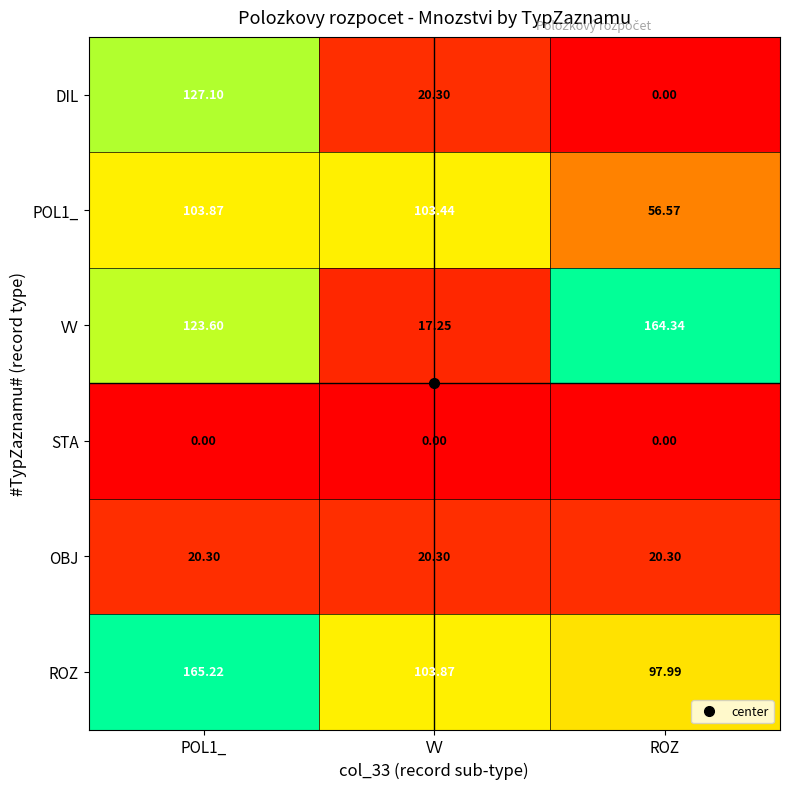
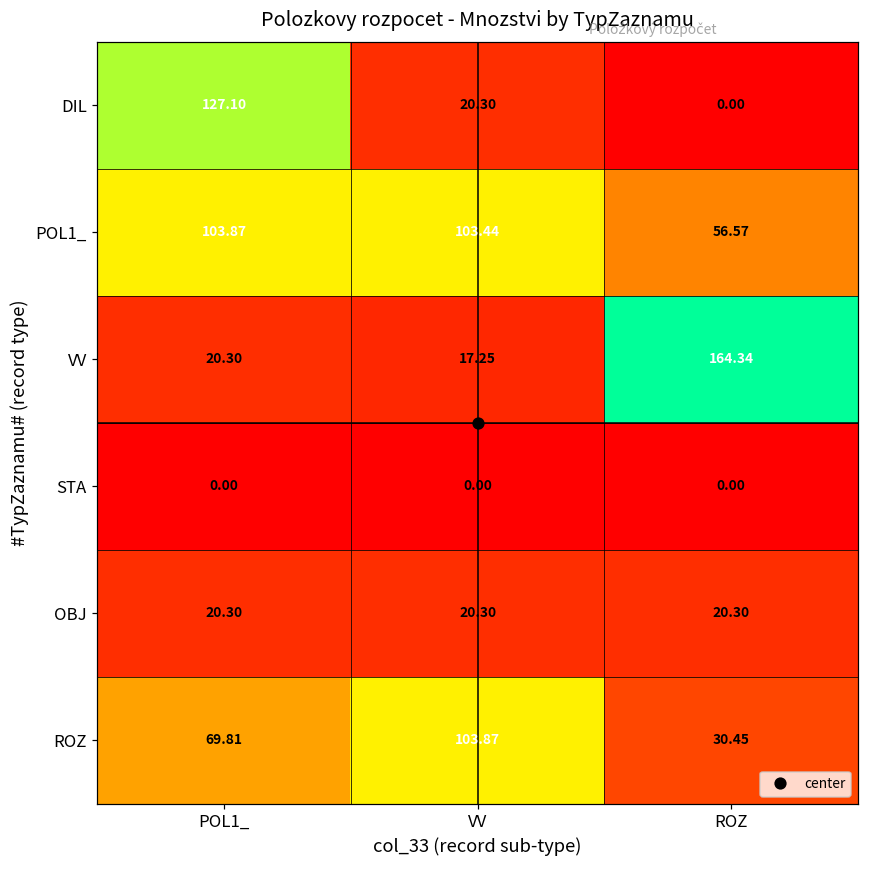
  {
    "DIL": {
      "POL1_": 127.10,
      "VV": 20.30,
      "ROZ": 0.00
    },
    "POL1_": {
      "POL1_": 103.87,
      "VV": 103.44,
      "ROZ": 56.57
    },
    "VV": {
-     "POL1_": 123.60,
+     "POL1_": 20.30,
      "VV": 17.25,
      "ROZ": 164.34
    },
    "STA": {
      "POL1_": 0.00,
      "VV": 0.00,
      "ROZ": 0.00
    },
    "OBJ": {
      "POL1_": 20.30,
      "VV": 20.30,
      "ROZ": 20.30
    },
    "ROZ": {
-     "POL1_": 165.22,
+     "POL1_": 69.81,
      "VV": 103.87,
-     "ROZ": 97.99
+     "ROZ": 30.45
    }
  }
